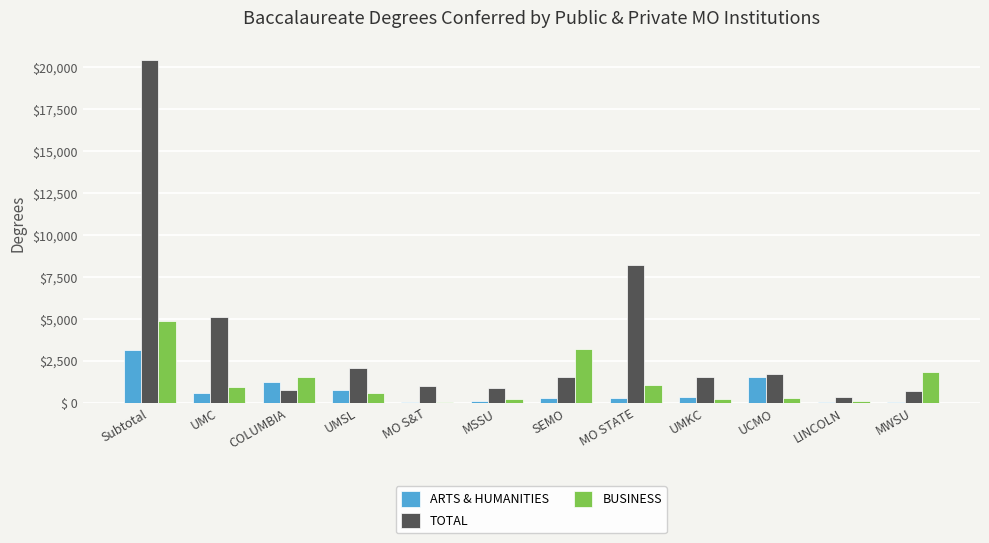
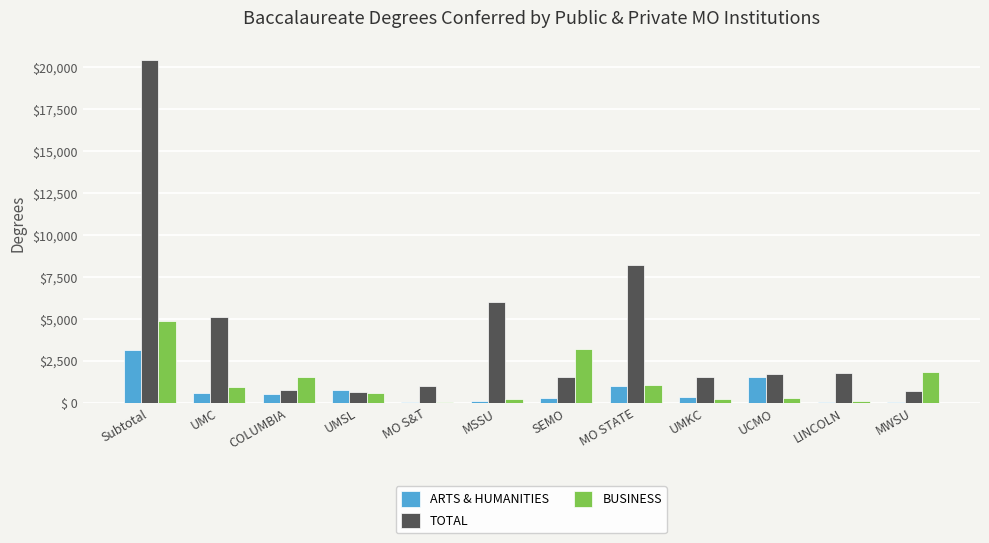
  {
    "ARTS & HUMANITIES": {
      "Subtotal": "$3,200",
      "UMC": "$600",
-     "COLUMBIA": "$1,200",
+     "COLUMBIA": "$500",
      "UMSL": "$800",
      "SEMO": "$300",
-     "MO STATE": "$300",
+     "MO STATE": "$1,000",
      "UMKC": "$300",
      "UCMO": "$1,500"
    },
    "TOTAL": {
      "Subtotal": "$20,400",
      "UMC": "$5,100",
      "COLUMBIA": "$700",
-     "UMSL": "$2,100",
+     "UMSL": "$700",
      "MO S&T": "$1,000",
-     "MSSU": "$900",
+     "MSSU": "$6,000",
      "SEMO": "$1,500",
      "MO STATE": "$8,200",
      "UMKC": "$1,500",
      "UCMO": "$1,700",
-     "LINCOLN": "$300",
+     "LINCOLN": "$1,700",
      "MWSU": "$700"
    },
    "BUSINESS": {
      "Subtotal": "$4,900",
      "UMC": "$900",
      "COLUMBIA": "$1,500",
      "UMSL": "$600",
      "MSSU": "$200",
      "SEMO": "$3,200",
      "MO STATE": "$1,000",
      "UMKC": "$200",
      "UCMO": "$300",
      "MWSU": "$1,800"
    }
  }
